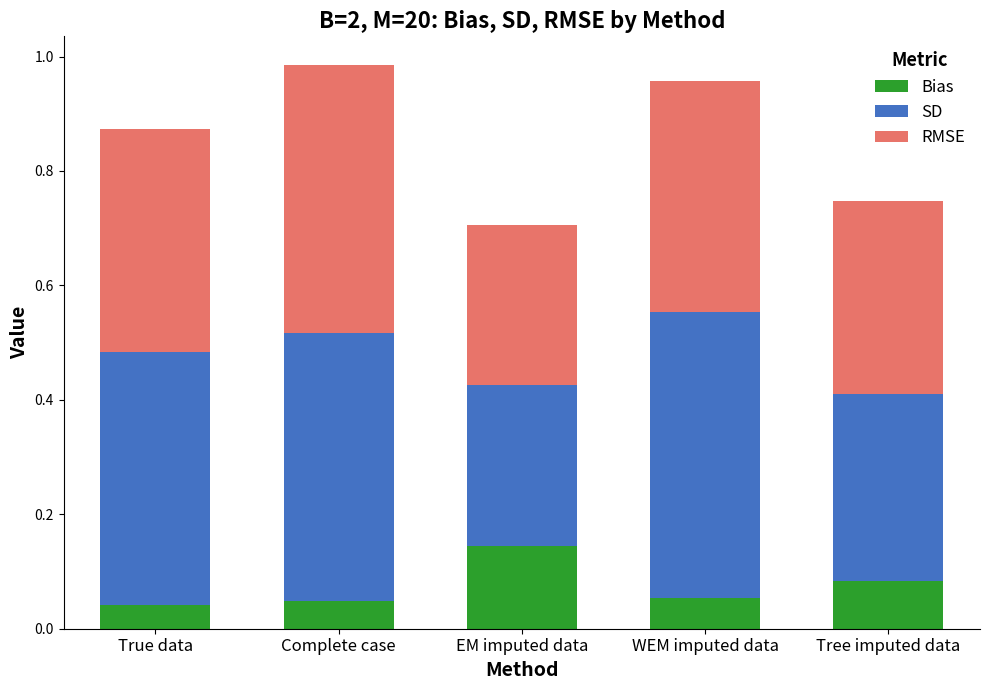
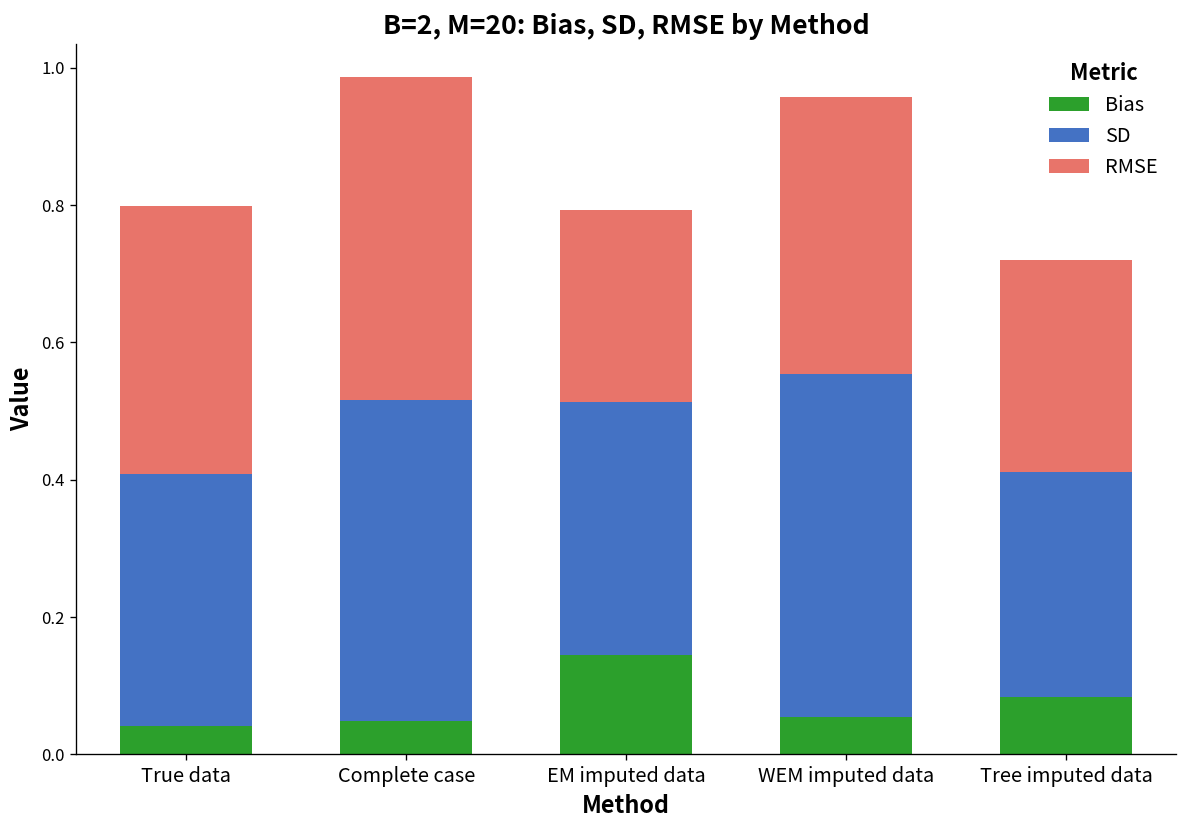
  {
    "Bias": {
      "True data": 0.04,
      "Complete case": 0.05,
      "EM imputed data": 0.15,
      "WEM imputed data": 0.05,
      "Tree imputed data": 0.08
    },
    "SD": {
-     "True data": 0.44,
+     "True data": 0.37,
      "Complete case": 0.47,
-     "EM imputed data": 0.28,
+     "EM imputed data": 0.37,
      "WEM imputed data": 0.50,
      "Tree imputed data": 0.33
    },
    "RMSE": {
      "True data": 0.39,
      "Complete case": 0.47,
      "EM imputed data": 0.28,
      "WEM imputed data": 0.40,
-     "Tree imputed data": 0.34
+     "Tree imputed data": 0.31
    }
  }
